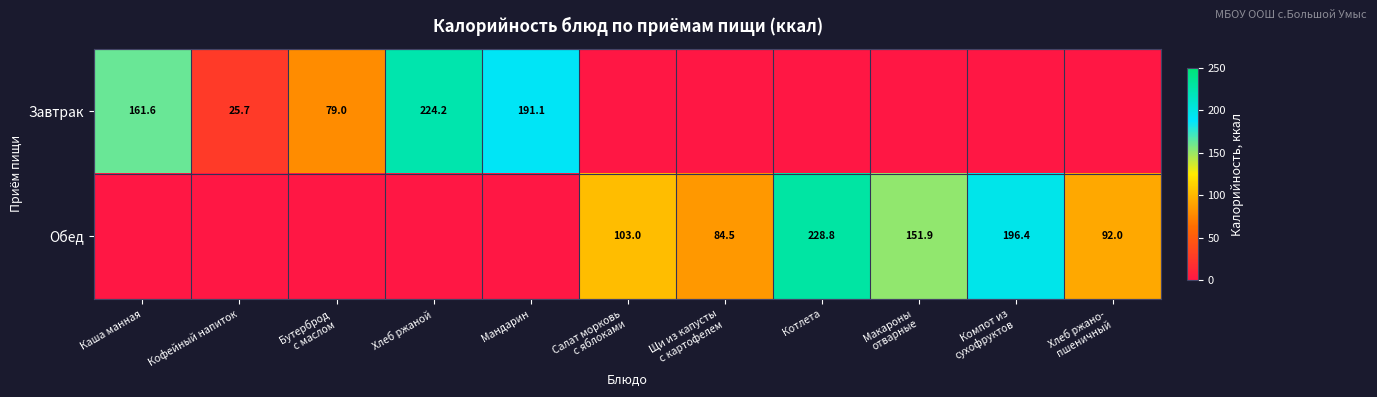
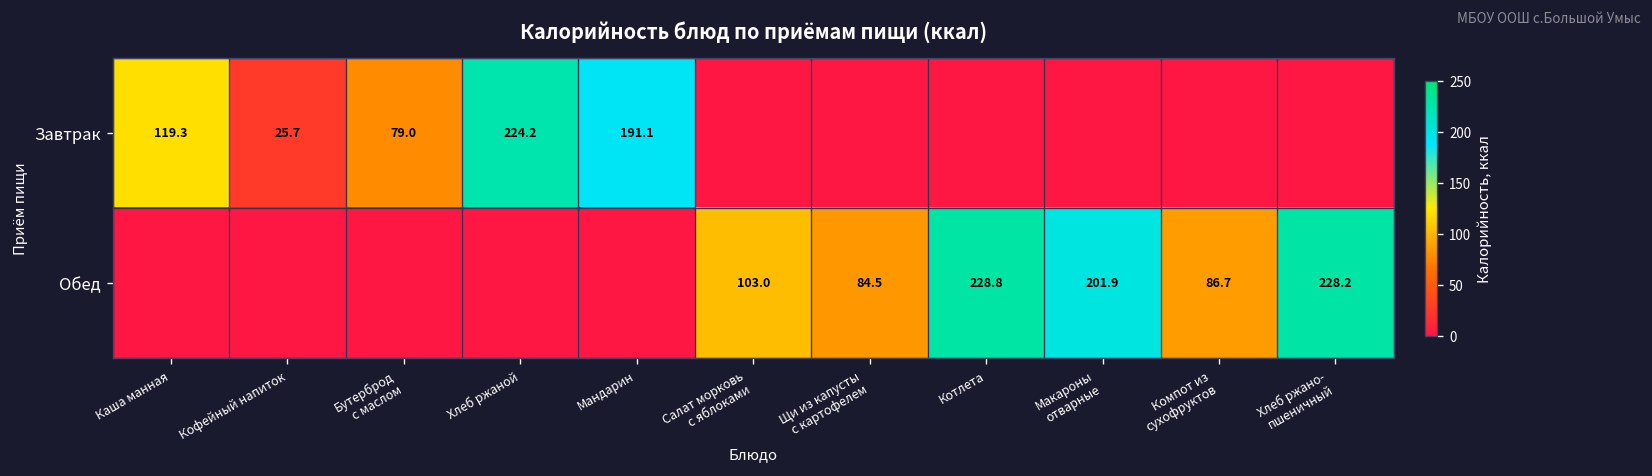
  {
    "Завтрак": {
-     "Каша манная": 161.6,
+     "Каша манная": 119.3,
      "Кофейный напиток": 25.7,
      "Бутерброд с маслом": 79.0,
      "Хлеб ржаной": 224.2,
      "Мандарин": 191.1
    },
    "Обед": {
      "Салат морковь с яблоками": 103.0,
      "Щи из капусты с картофелем": 84.5,
      "Котлета": 228.8,
-     "Макароны отварные": 151.9,
-     "Компот из сухофруктов": 196.4,
-     "Хлеб ржано- пшеничный": 92.0
+     "Макароны отварные": 201.9,
+     "Компот из сухофруктов": 86.7,
+     "Хлеб ржано- пшеничный": 228.2
    }
  }
